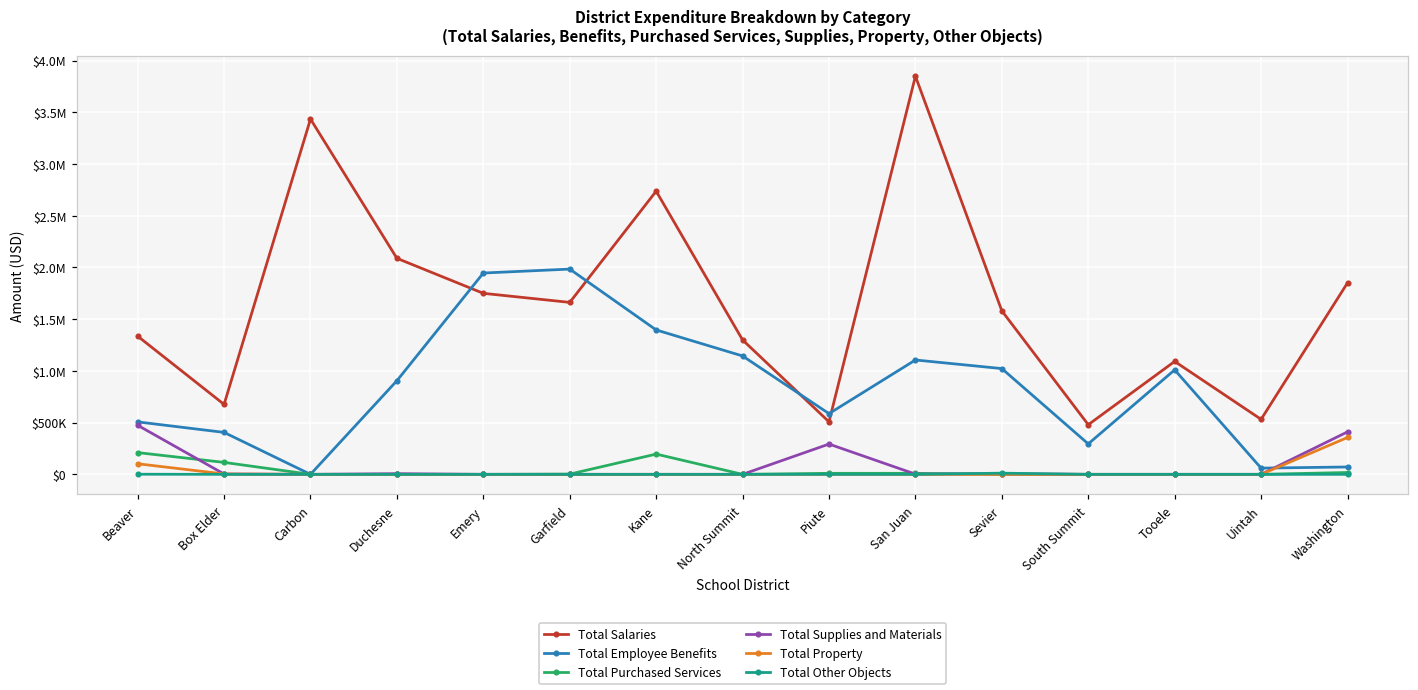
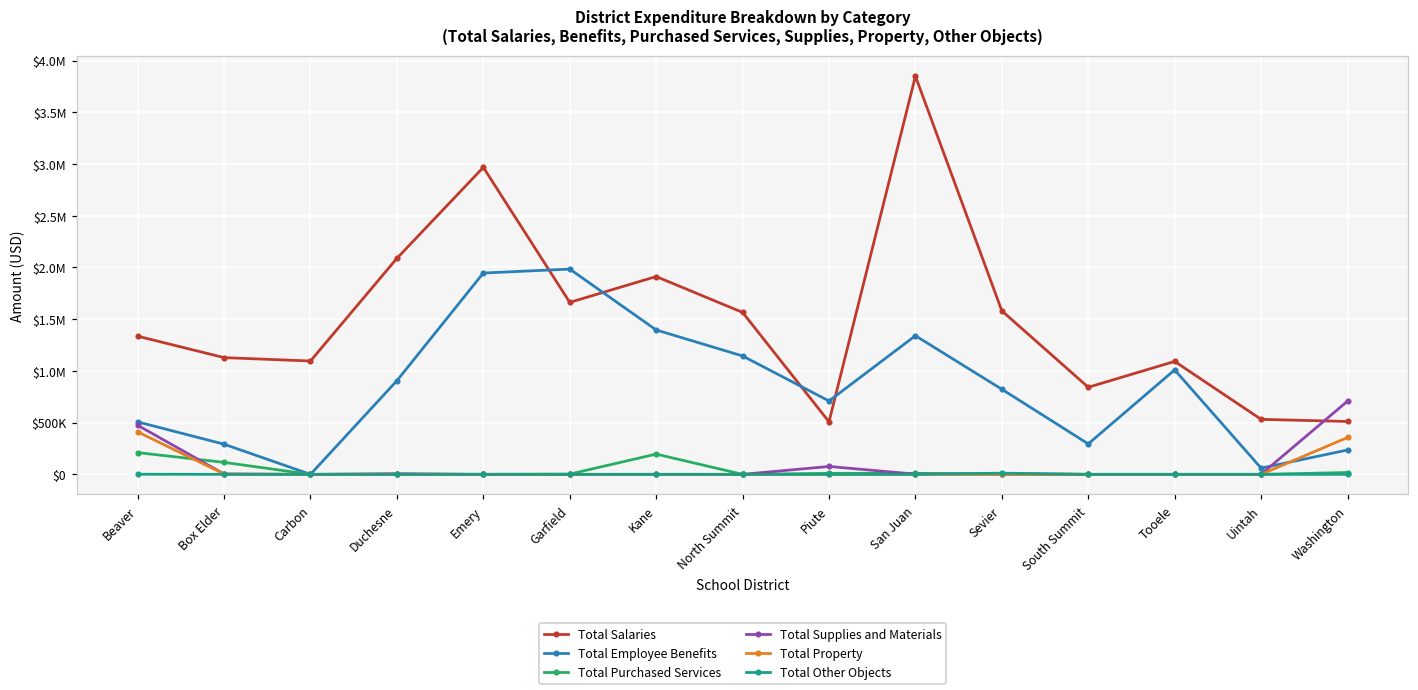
  {
    "Total Salaries": {
      "Beaver": "$1300000",
-     "Box Elder": "$700000",
-     "Carbon": "$3400000",
+     "Box Elder": "$1100000",
+     "Carbon": "$1100000",
      "Duchesne": "$2100000",
-     "Emery": "$1800000",
+     "Emery": "$3000000",
      "Garfield": "$1700000",
-     "Kane": "$2700000",
-     "North Summit": "$1300000",
+     "Kane": "$1900000",
+     "North Summit": "$1600000",
      "Piute": "$500000",
      "San Juan": "$3800000",
      "Sevier": "$1600000",
-     "South Summit": "$500000",
+     "South Summit": "$800000",
      "Tooele": "$1100000",
      "Uintah": "$500000",
-     "Washington": "$1900000"
+     "Washington": "$500000"
    },
    "Total Employee Benefits": {
      "Beaver": "$500000",
-     "Box Elder": "$400000",
+     "Box Elder": "$300000",
      "Duchesne": "$900000",
      "Emery": "$1900000",
      "Garfield": "$2000000",
      "Kane": "$1400000",
      "North Summit": "$1100000",
-     "Piute": "$600000",
-     "San Juan": "$1100000",
-     "Sevier": "$1000000",
+     "Piute": "$700000",
+     "San Juan": "$1300000",
+     "Sevier": "$800000",
      "South Summit": "$300000",
      "Tooele": "$1000000",
      "Uintah": "$100000",
-     "Washington": "$100000"
+     "Washington": "$200000"
    },
    "Total Supplies and Materials": {
      "Beaver": "$500000",
-     "Piute": "$300000",
-     "Washington": "$400000"
+     "Piute": "$100000",
+     "Washington": "$700000"
    },
    "Total Property": {
-     "Beaver": "$100000",
+     "Beaver": "$400000",
      "Washington": "$400000"
    }
  }
